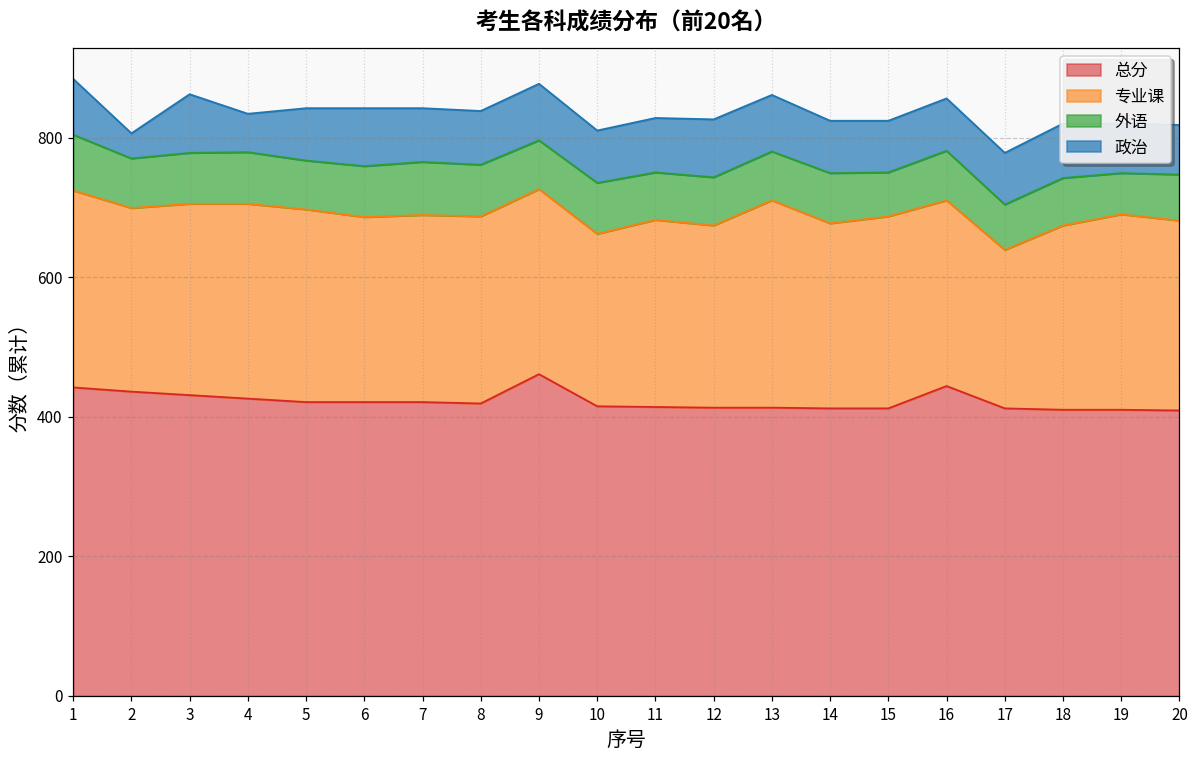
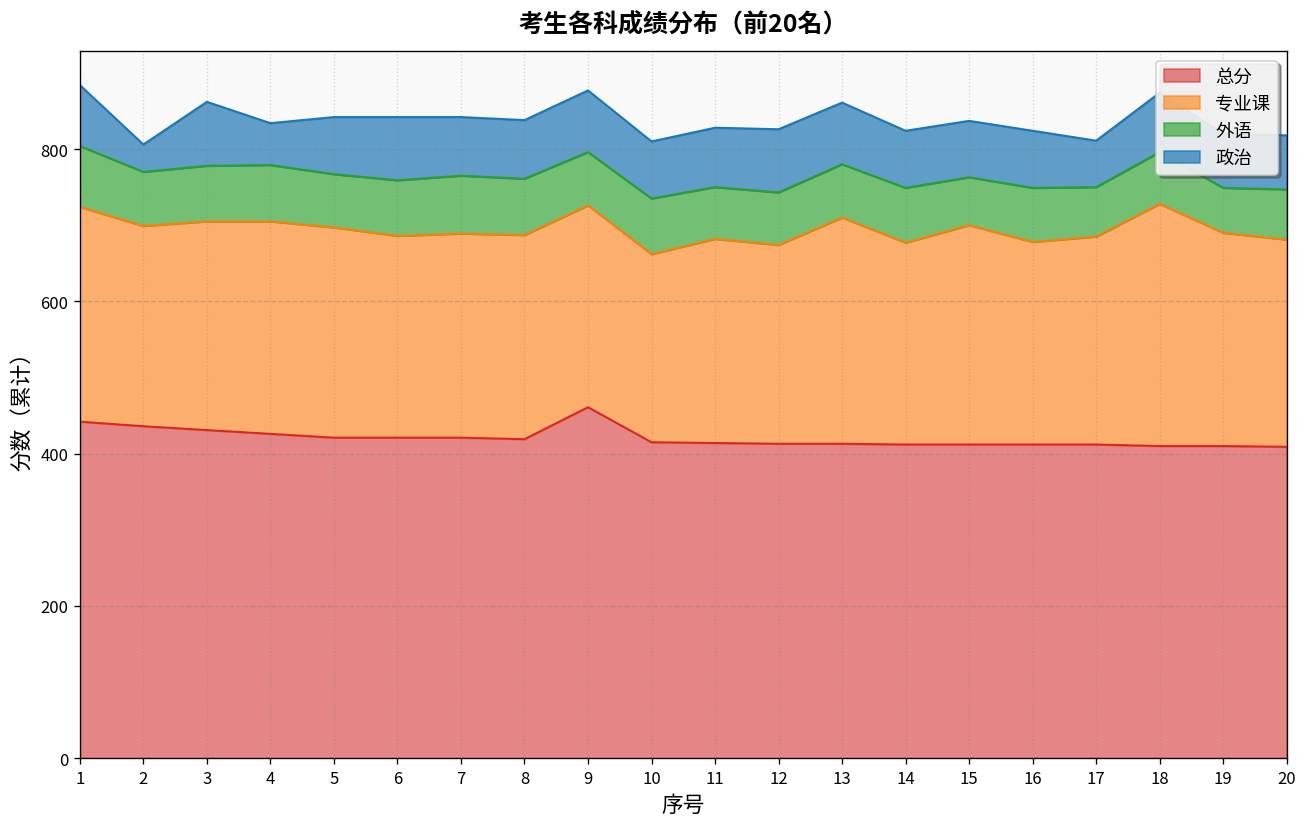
  {
    "总分": {
      "1": 440,
      "2": 440,
      "3": 430,
      "4": 430,
      "5": 420,
      "6": 420,
      "7": 420,
      "8": 420,
      "9": 460,
      "10": 420,
      "11": 410,
      "12": 410,
      "13": 410,
      "14": 410,
      "15": 410,
-     "16": 440,
+     "16": 410,
      "17": 410,
      "18": 410,
      "19": 410,
      "20": 410
    },
    "专业课": {
      "1": 280,
      "2": 260,
      "3": 270,
      "4": 280,
      "5": 280,
      "6": 270,
      "7": 270,
      "8": 270,
      "9": 270,
      "10": 250,
      "11": 270,
      "12": 260,
      "13": 300,
      "14": 270,
-     "15": 280,
+     "15": 290,
      "16": 270,
-     "17": 230,
-     "18": 260,
+     "17": 270,
+     "18": 320,
      "19": 280,
      "20": 270
    },
    "外语": {
      "1": 80,
      "2": 70,
      "3": 70,
      "4": 70,
      "5": 70,
      "6": 70,
      "7": 80,
      "8": 70,
      "9": 70,
      "10": 70,
      "11": 70,
      "12": 70,
      "13": 70,
      "14": 70,
      "15": 60,
      "16": 70,
      "17": 70,
      "19": 60,
      "20": 70
    },
    "政治": {
      "1": 80,
      "2": 40,
      "3": 80,
      "4": 60,
      "5": 80,
      "6": 80,
      "7": 80,
      "8": 80,
      "9": 80,
      "10": 80,
      "11": 80,
      "12": 80,
      "13": 80,
      "14": 80,
      "15": 70,
      "16": 80,
-     "17": 70,
+     "17": 60,
      "20": 70
    }
  }
